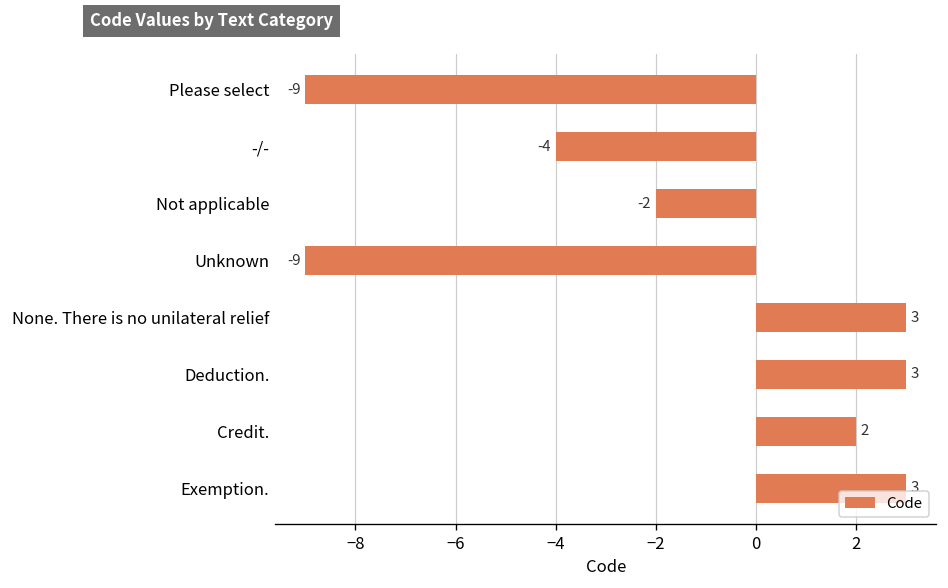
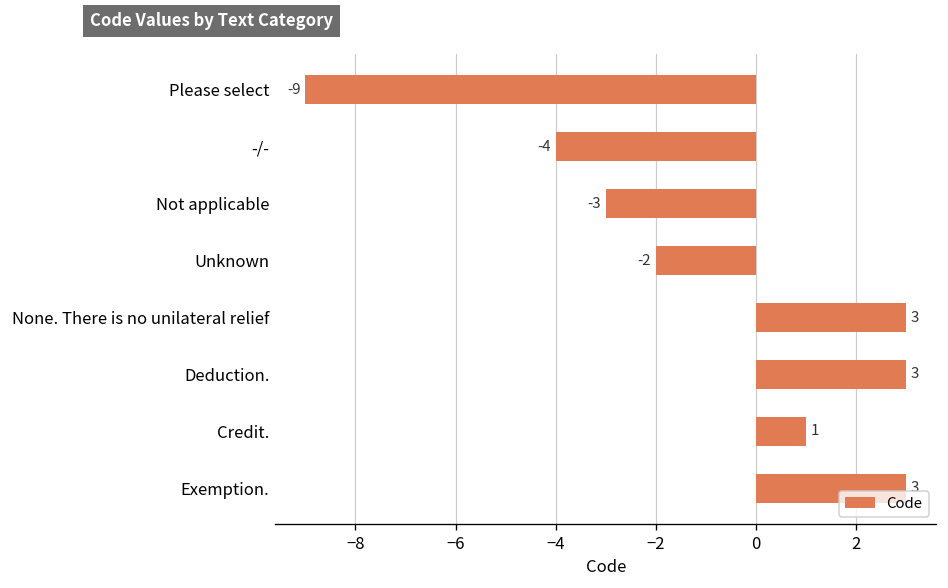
  {
    "Please select": -9,
    "-/-": -4,
-   "Not applicable": -2,
-   "Unknown": -9,
+   "Not applicable": -3,
+   "Unknown": -2,
    "None. There is no unilateral relief": 3,
    "Deduction.": 3,
-   "Credit.": 2
+   "Credit.": 1
  }
